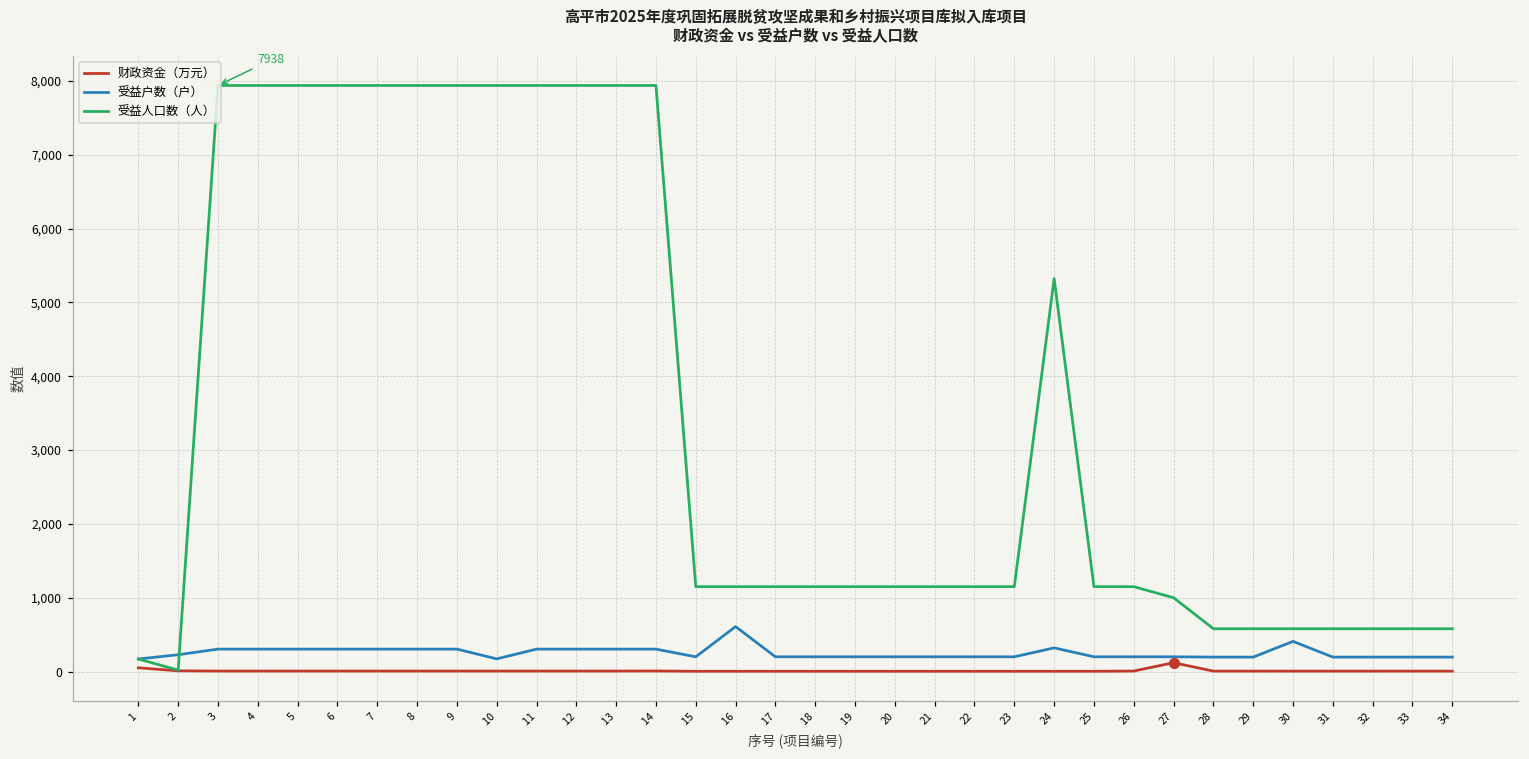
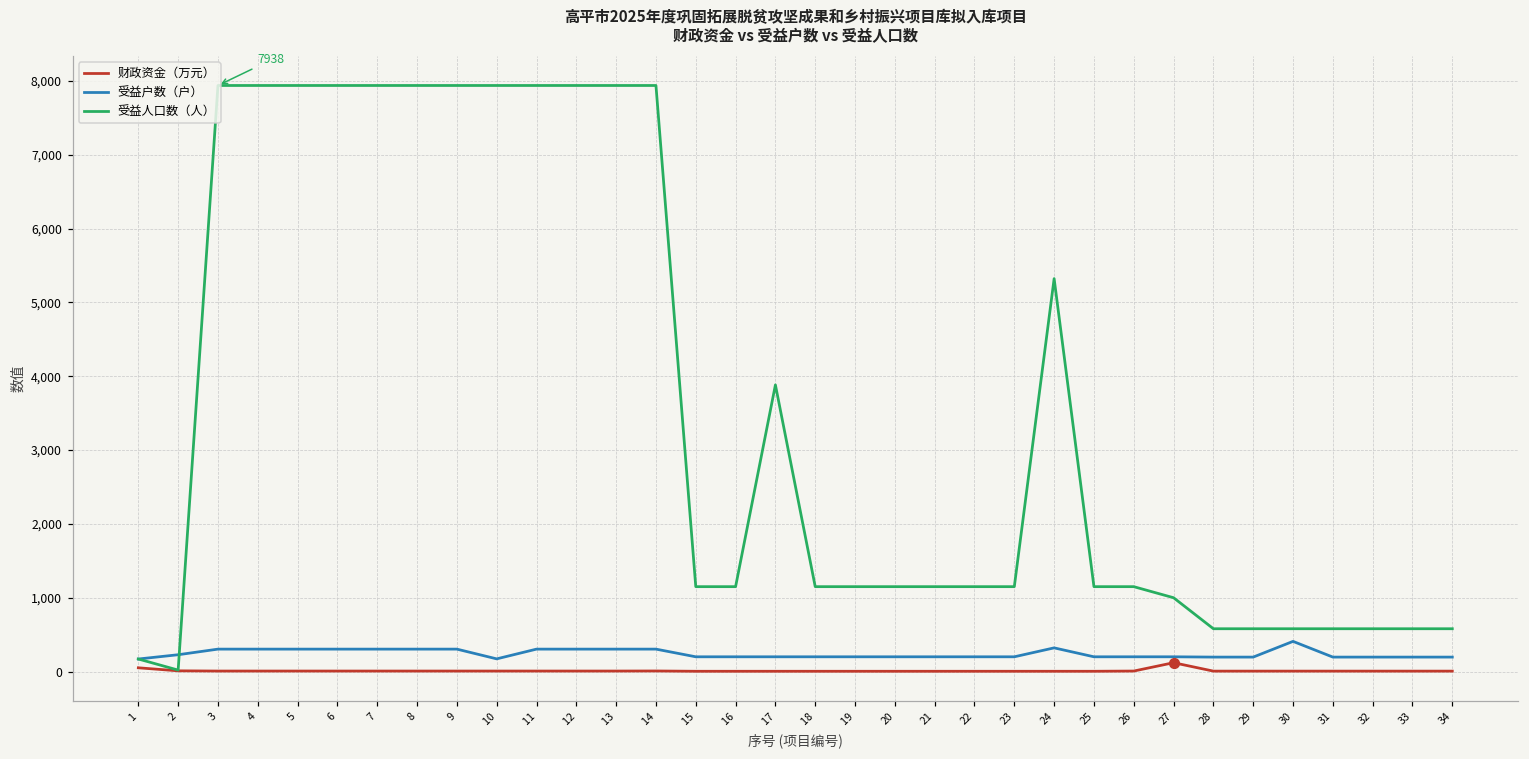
  {
    "受益户数（户）": {
      "2": "200",
      "3": "300",
      "4": "300",
      "5": "300",
      "6": "300",
      "7": "300",
      "8": "300",
      "9": "300",
      "10": "200",
      "11": "300",
      "12": "300",
      "13": "300",
      "14": "300",
      "15": "200",
-     "16": "600",
+     "16": "200",
      "17": "200",
      "18": "200",
      "19": "200",
      "20": "200",
      "21": "200",
      "22": "200",
      "23": "200",
      "24": "300",
      "25": "200",
      "26": "200",
      "27": "200",
      "28": "200",
      "29": "200",
      "30": "400",
      "31": "200",
      "32": "200",
      "33": "200",
      "34": "200"
    },
    "受益人口数（人）": {
      "5": "7,900",
      "6": "7,900",
      "7": "7,900",
      "8": "7,900",
      "9": "7,900",
      "10": "7,900",
      "11": "7,900",
      "12": "7,900",
      "13": "7,900",
      "14": "7,900",
      "15": "1,200",
      "16": "1,200",
-     "17": "1,200",
+     "17": "3,900",
      "18": "1,200",
      "19": "1,200",
      "20": "1,200",
      "21": "1,200",
      "22": "1,200",
      "23": "1,200",
      "24": "5,300",
      "25": "1,200",
      "26": "1,200",
      "27": "1,000",
      "28": "600",
      "29": "600",
      "30": "600",
      "31": "600",
      "32": "600",
      "33": "600",
      "34": "600"
    }
  }
